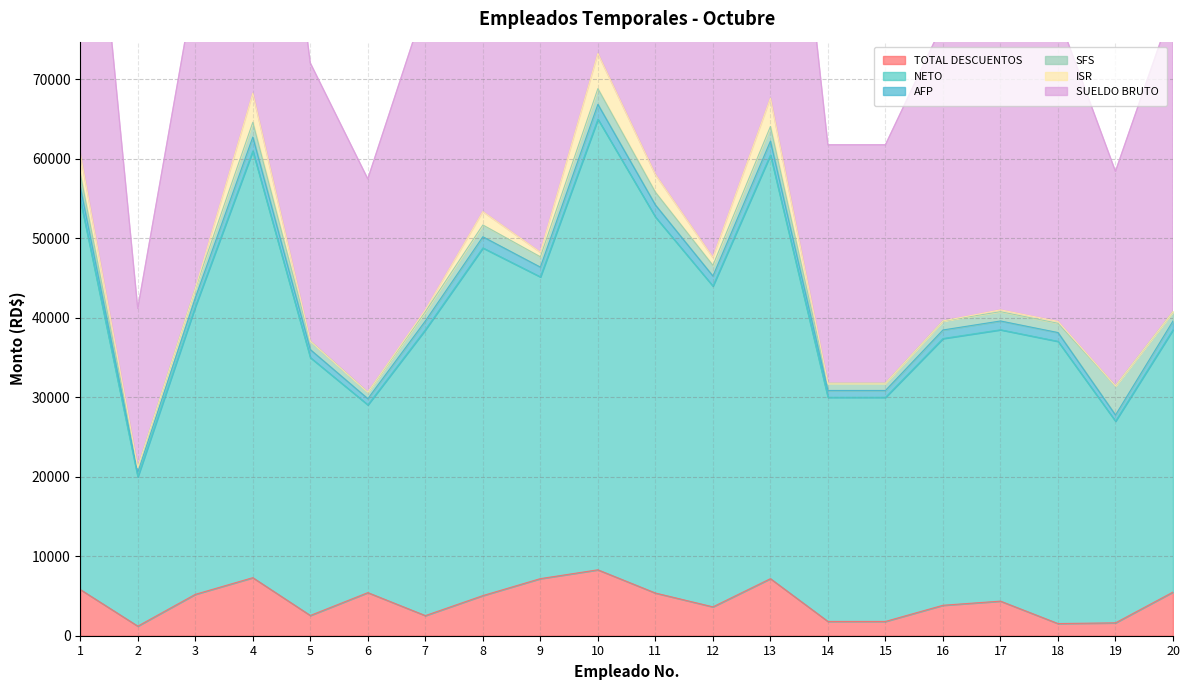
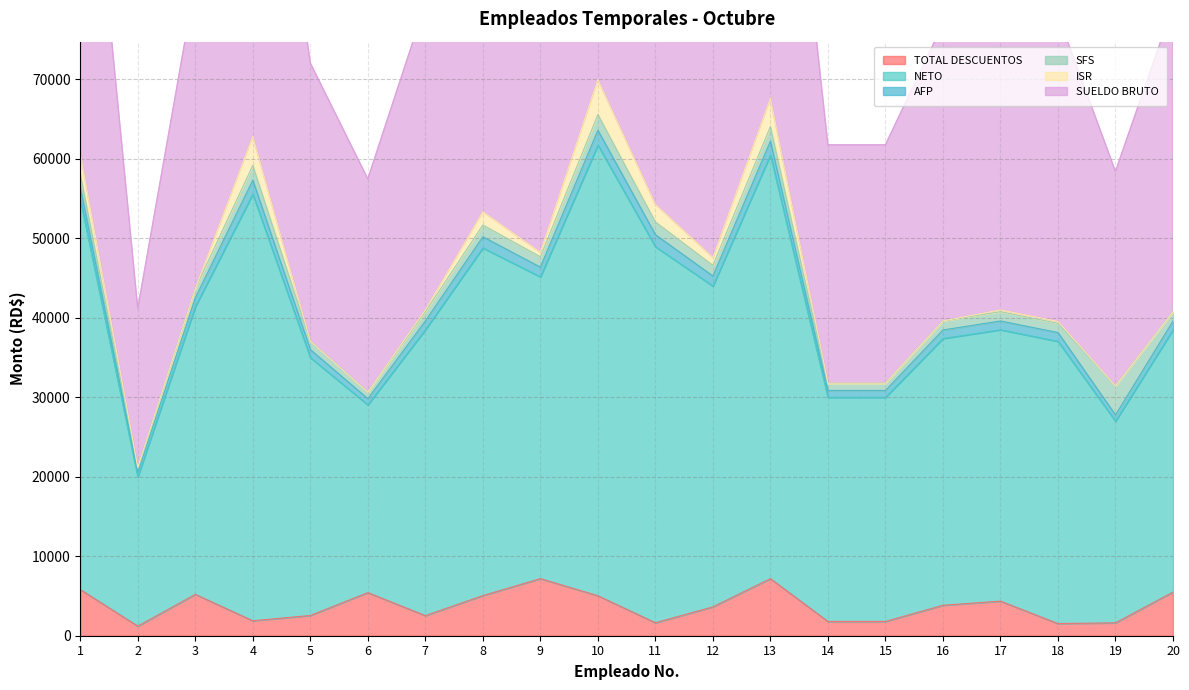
  {
    "TOTAL DESCUENTOS": {
      "1": 6000,
      "2": 1000,
      "3": 5000,
-     "4": 7000,
+     "4": 2000,
      "5": 3000,
      "6": 5000,
      "7": 3000,
      "8": 5000,
      "9": 7000,
-     "10": 8000,
-     "11": 5000,
+     "10": 5000,
+     "11": 2000,
      "12": 4000,
      "13": 7000,
      "14": 2000,
      "15": 2000,
      "16": 4000,
      "17": 4000,
      "18": 2000,
      "19": 2000,
      "20": 5000
    },
    "SFS": {
      "1": 2000,
      "4": 2000,
      "8": 1000,
      "9": 1000,
      "10": 2000,
      "11": 2000,
      "12": 1000,
      "13": 2000
    },
    "ISR": {
      "1": 3000,
      "4": 4000,
      "8": 2000,
      "9": 1000,
      "10": 4000,
      "11": 2000,
      "12": 1000,
      "13": 4000
    },
    "SUELDO BRUTO": {
      "2": 20000,
      "5": 35000,
      "6": 27000,
      "14": 30000,
      "15": 30000,
      "19": 27000
    }
  }
